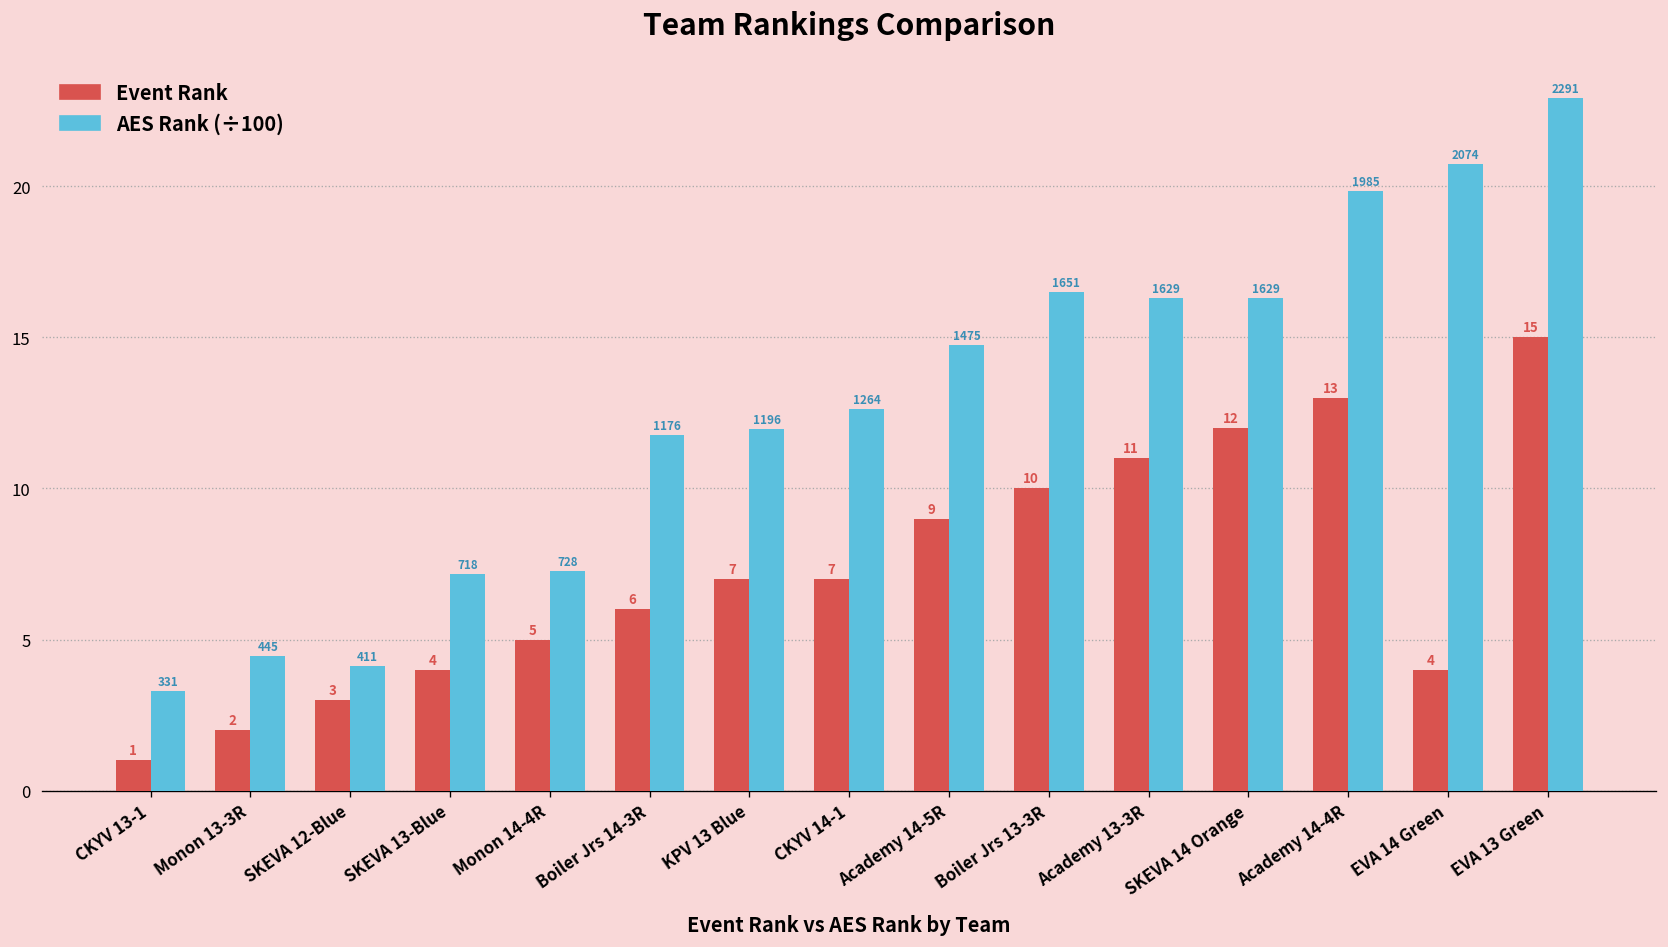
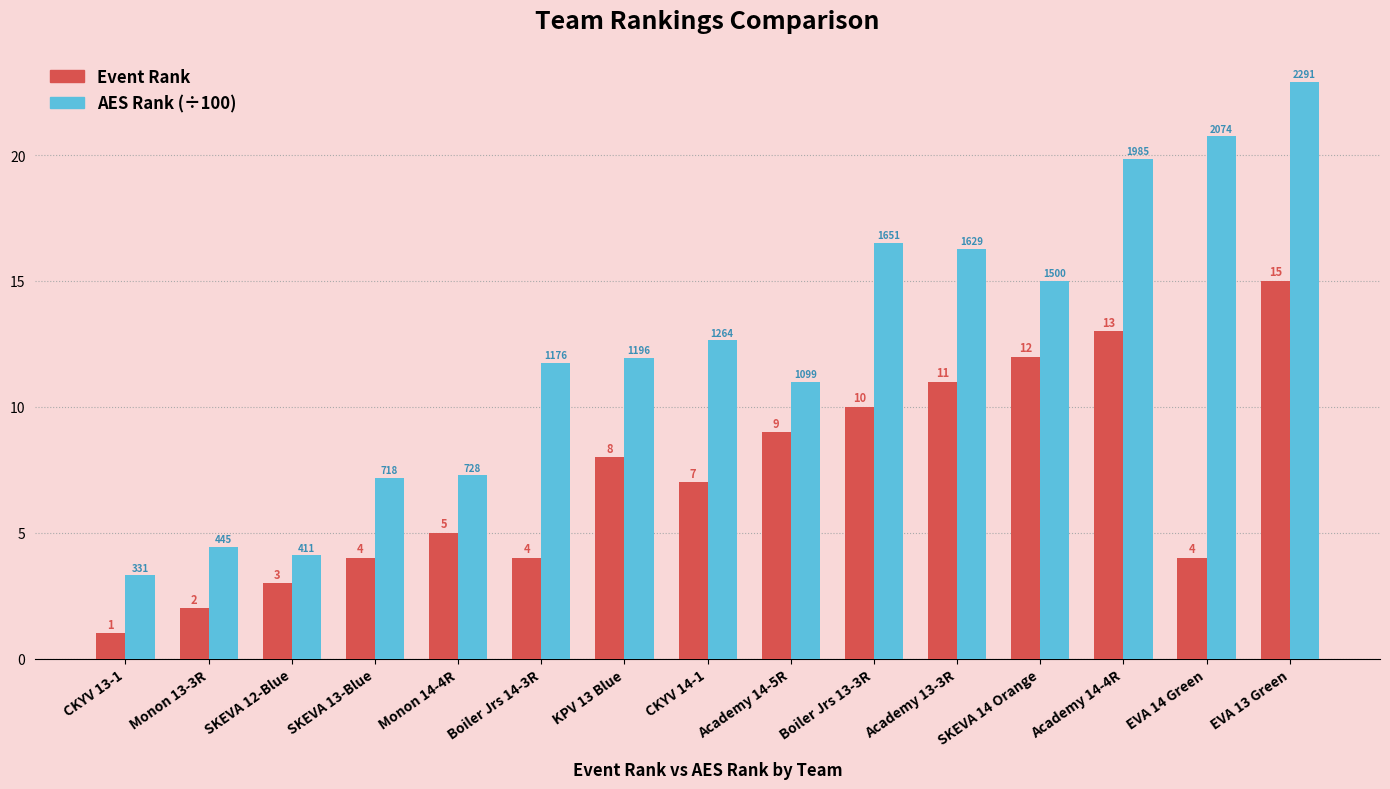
  {
    "Event Rank": {
      "CKYV 13-1": 1,
      "Monon 13-3R": 2,
      "SKEVA 12-Blue": 3,
      "SKEVA 13-Blue": 4,
      "Monon 14-4R": 5,
-     "Boiler Jrs 14-3R": 6,
-     "KPV 13 Blue": 7,
+     "Boiler Jrs 14-3R": 4,
+     "KPV 13 Blue": 8,
      "CKYV 14-1": 7,
      "Academy 14-5R": 9,
      "Boiler Jrs 13-3R": 10,
      "Academy 13-3R": 11,
      "SKEVA 14 Orange": 12,
      "Academy 14-4R": 13,
      "EVA 14 Green": 4,
      "EVA 13 Green": 15
    },
    "AES Rank (÷100)": {
-     "Academy 14-5R": 1475,
-     "SKEVA 14 Orange": 1629
+     "Academy 14-5R": 1099,
+     "SKEVA 14 Orange": 1500
    }
  }
